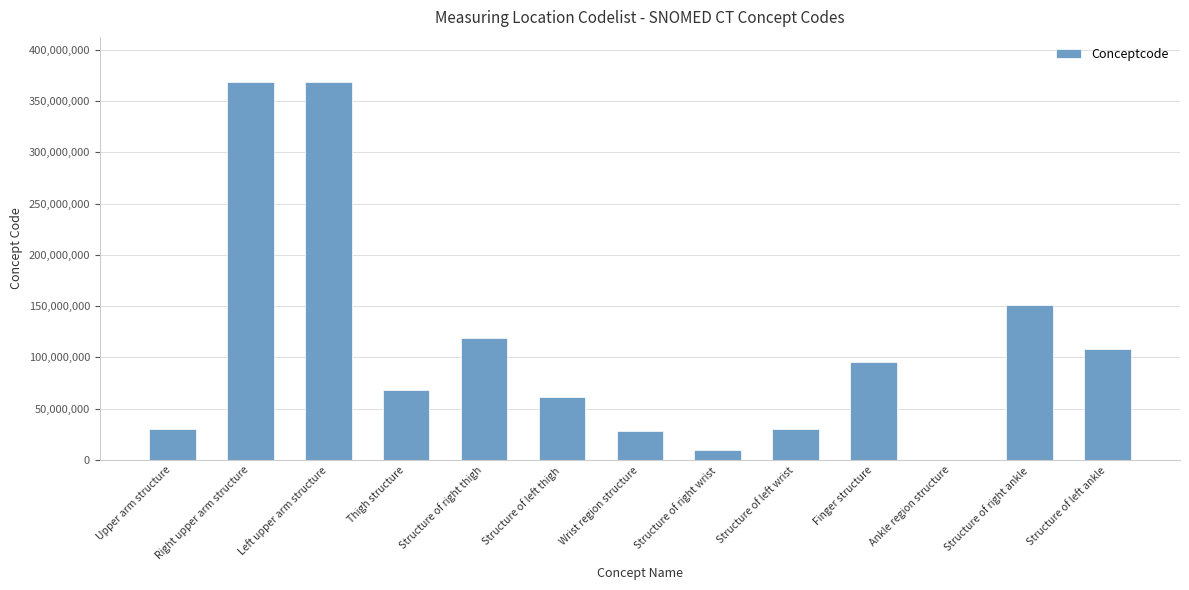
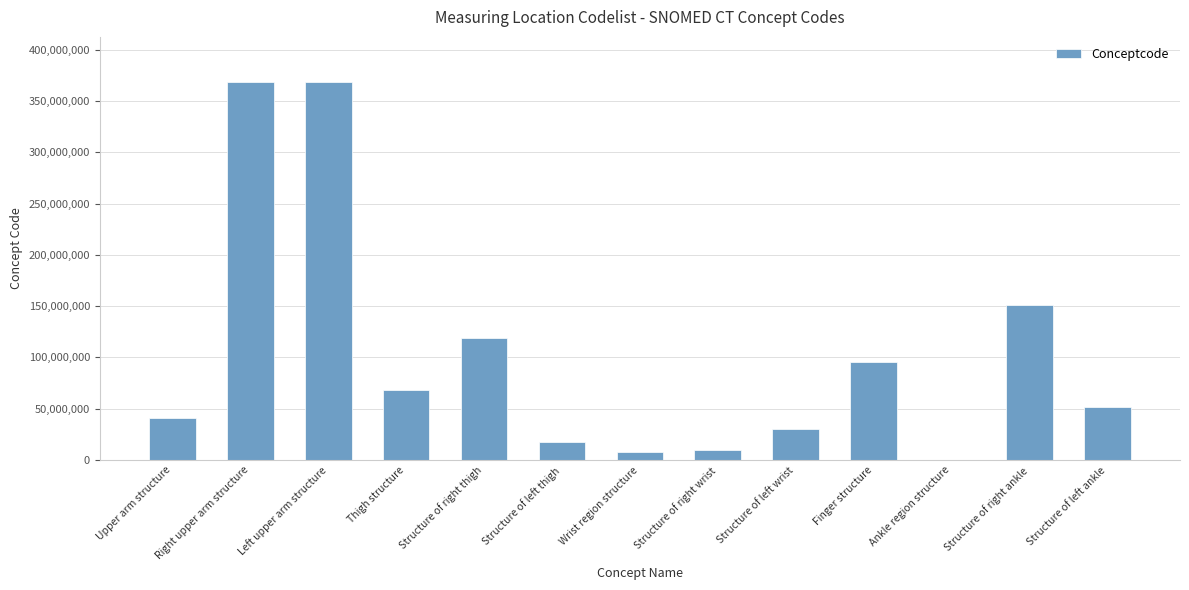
  {
-   "Upper arm structure": "30,000,000",
+   "Upper arm structure": "41,000,000",
    "Right upper arm structure": "368,000,000",
    "Left upper arm structure": "368,000,000",
    "Thigh structure": "68,000,000",
    "Structure of right thigh": "119,000,000",
-   "Structure of left thigh": "61,000,000",
-   "Wrist region structure": "28,000,000",
+   "Structure of left thigh": "17,000,000",
+   "Wrist region structure": "8,000,000",
    "Structure of right wrist": "10,000,000",
    "Structure of left wrist": "31,000,000",
    "Finger structure": "95,000,000",
    "Structure of right ankle": "151,000,000",
-   "Structure of left ankle": "108,000,000"
+   "Structure of left ankle": "52,000,000"
  }
